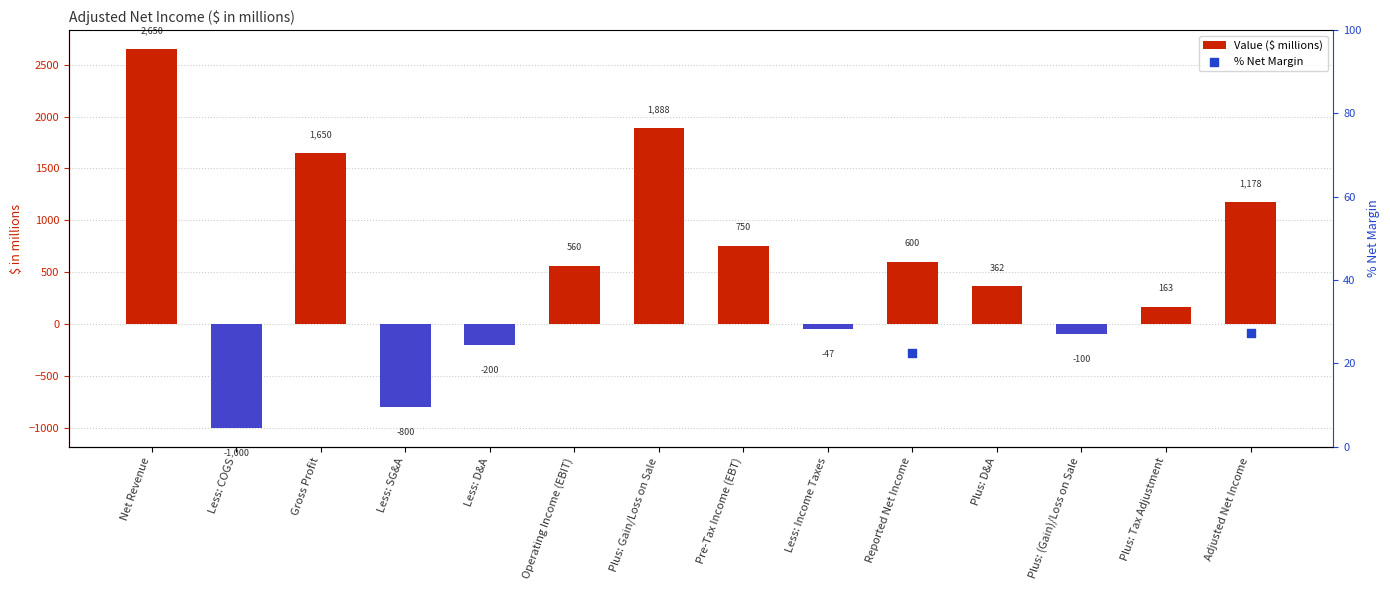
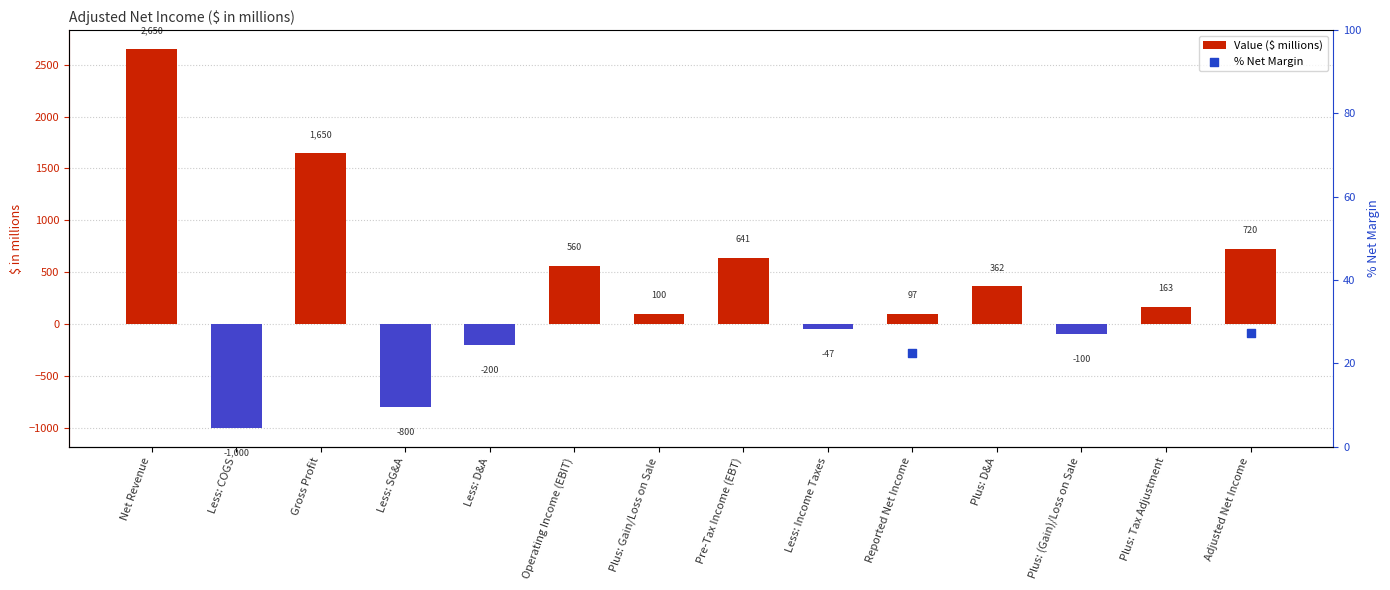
  {
    "Value ($ millions)": {
      "Net Revenue": "2,650",
      "Less: COGS": "-1,000",
      "Gross Profit": "1,650",
      "Less: SG&A": "-800",
      "Less: D&A": "-200",
      "Operating Income (EBIT)": "560",
-     "Plus: Gain/Loss on Sale": "1,888",
-     "Pre-Tax Income (EBT)": "750",
+     "Plus: Gain/Loss on Sale": "100",
+     "Pre-Tax Income (EBT)": "641",
      "Less: Income Taxes": "-47",
-     "Reported Net Income": "600",
+     "Reported Net Income": "97",
      "Plus: D&A": "362",
      "Plus: (Gain)/Loss on Sale": "-100",
      "Plus: Tax Adjustment": "163",
-     "Adjusted Net Income": "1,178"
+     "Adjusted Net Income": "720"
    }
  }
